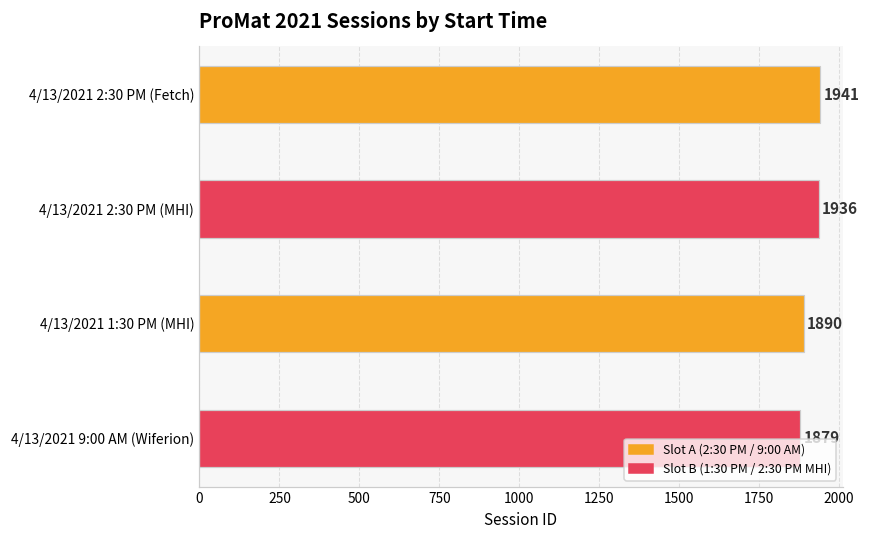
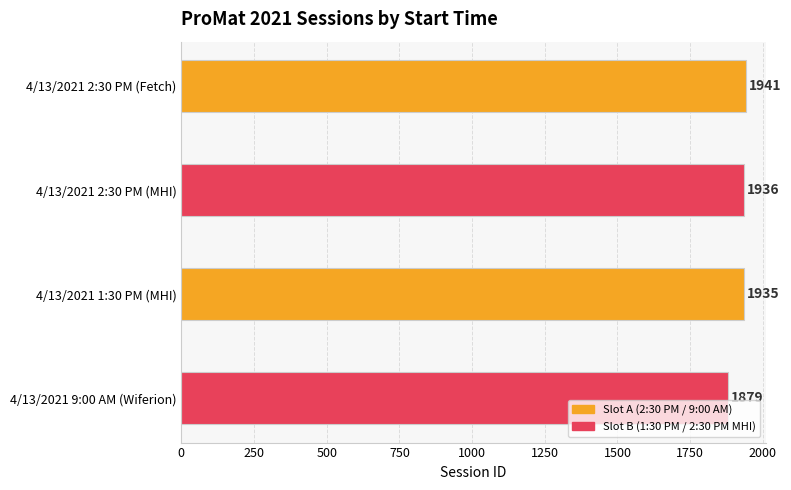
  {
    "4/13/2021 2:30 PM (Fetch)": 1941,
    "4/13/2021 2:30 PM (MHI)": 1936,
-   "4/13/2021 1:30 PM (MHI)": 1890
+   "4/13/2021 1:30 PM (MHI)": 1935
  }
